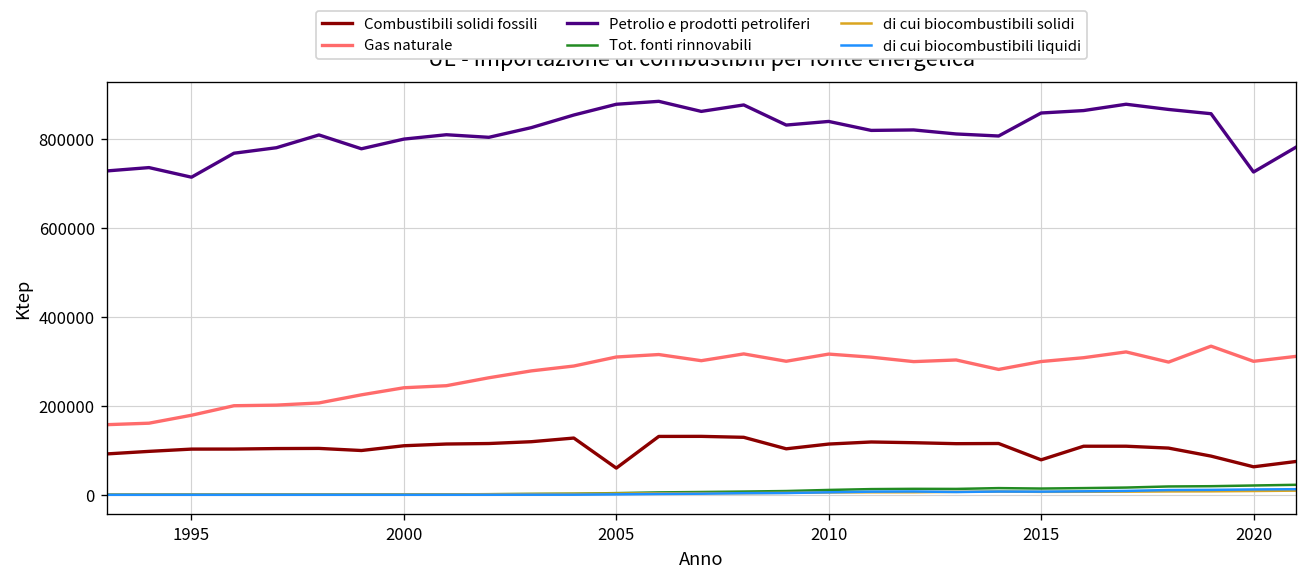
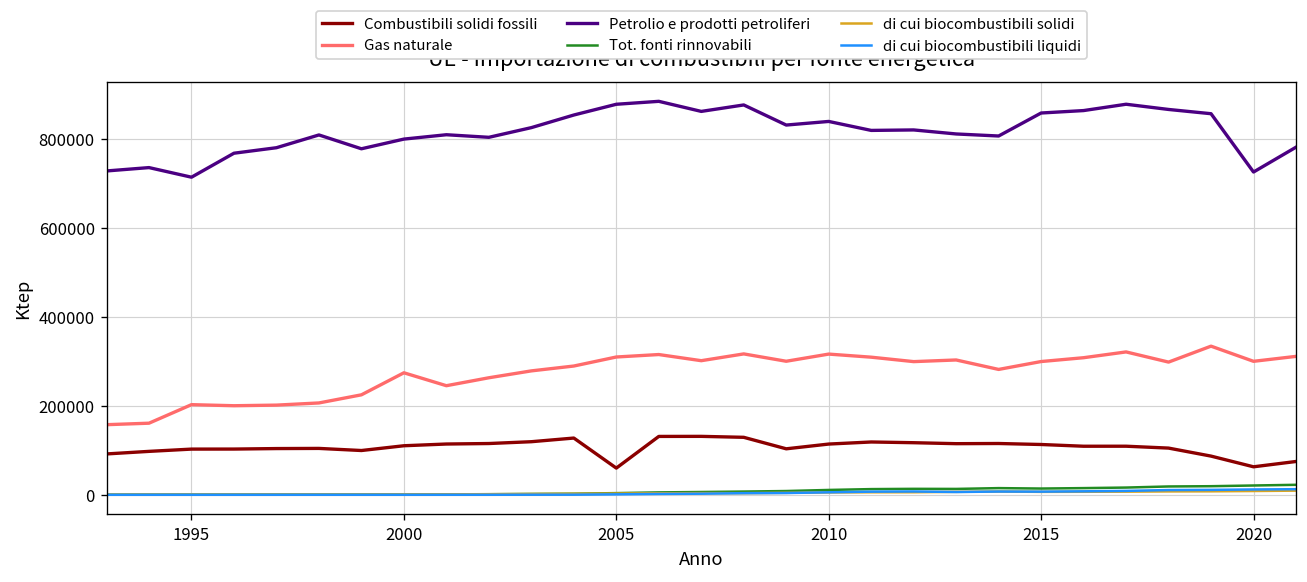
  {
    "Combustibili solidi fossili": {
      "1995": 100000,
      "2000": 110000,
      "2005": 60000,
      "2010": 110000,
-     "2015": 80000,
+     "2015": 110000,
      "2020": 60000
    },
    "Gas naturale": {
-     "1995": 180000,
-     "2000": 240000,
+     "1995": 200000,
+     "2000": 270000,
      "2005": 310000,
      "2010": 320000,
      "2015": 300000,
      "2020": 300000
    },
    "Petrolio e prodotti petroliferi": {
      "1995": 710000,
      "2000": 800000,
      "2005": 880000,
      "2010": 840000,
      "2015": 860000,
      "2020": 720000
    },
    "Tot. fonti rinnovabili": {
      "2015": 10000,
      "2020": 20000
    }
  }
